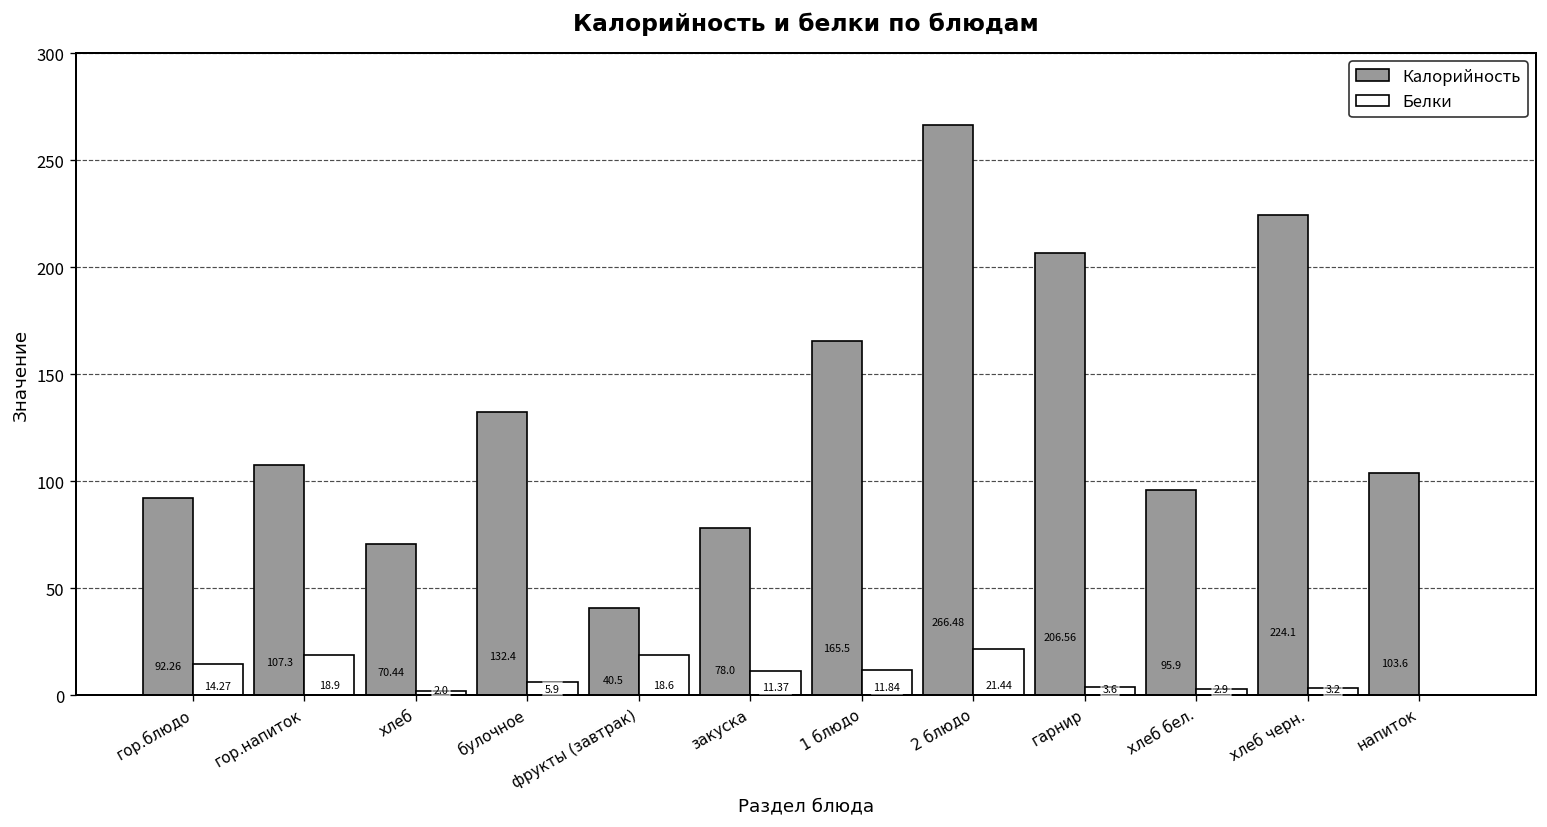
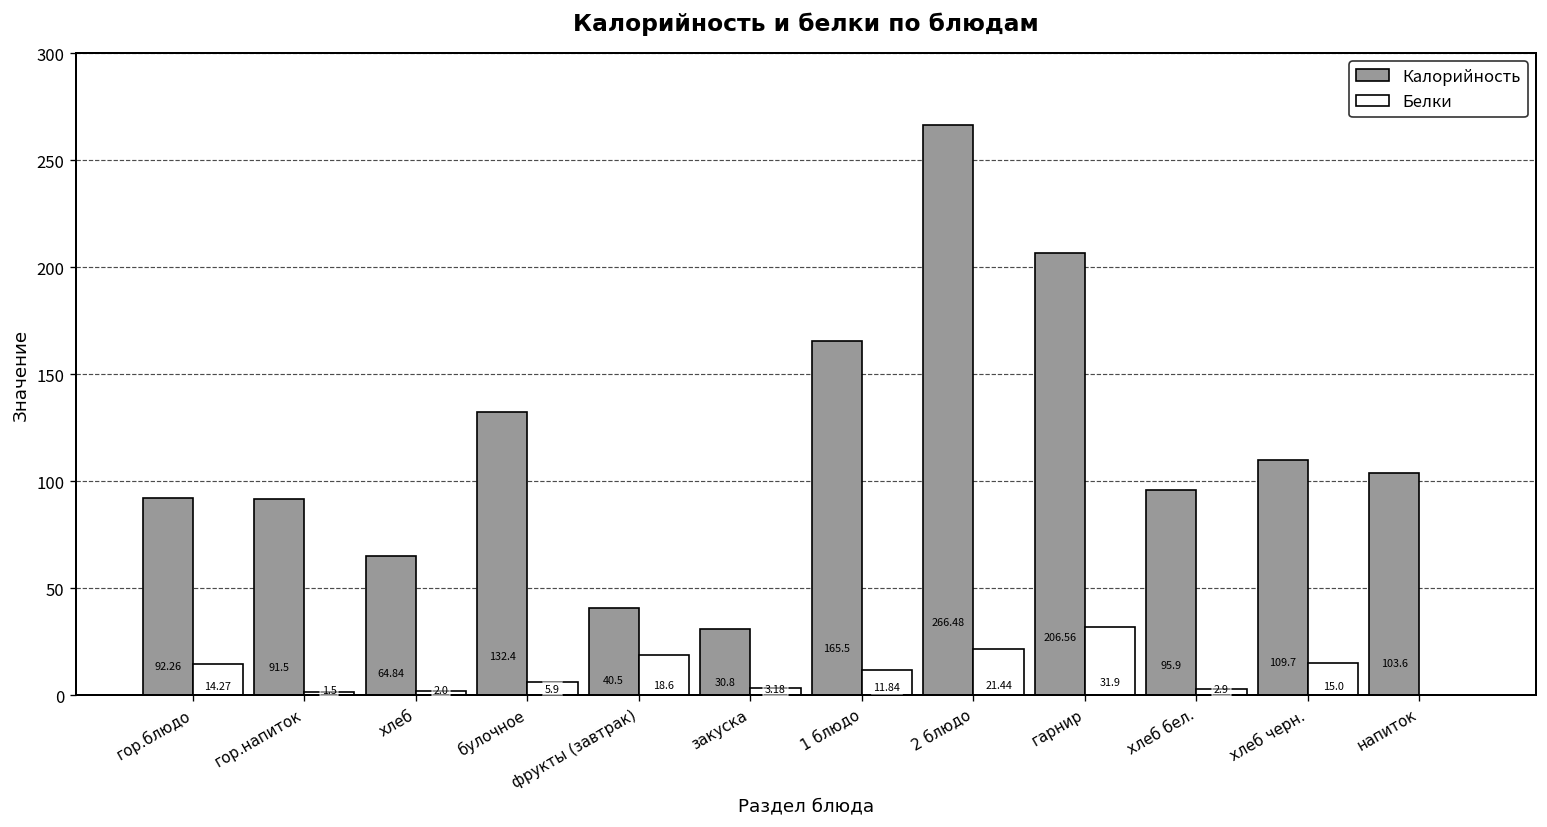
  {
    "Калорийность": {
-     "гор.напиток": 107.3,
-     "хлеб": 70.44,
-     "закуска": 78.0,
-     "хлеб черн.": 224.1
+     "гор.напиток": 91.5,
+     "хлеб": 64.84,
+     "закуска": 30.8,
+     "хлеб черн.": 109.7
    },
    "Белки": {
-     "гор.напиток": 18.9,
-     "закуска": 11.37,
-     "гарнир": 3.6,
-     "хлеб черн.": 3.2
+     "гор.напиток": 1.5,
+     "закуска": 3.18,
+     "гарнир": 31.9,
+     "хлеб черн.": 15.0
    }
  }
